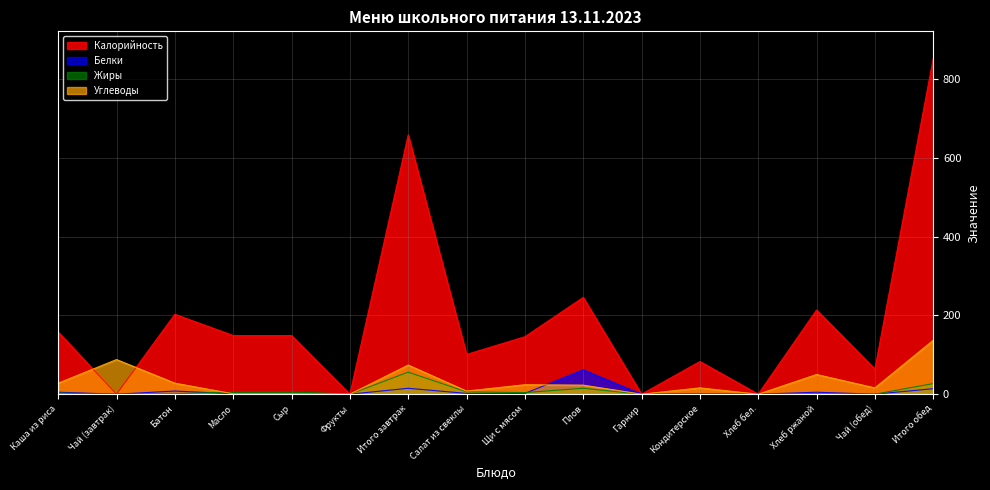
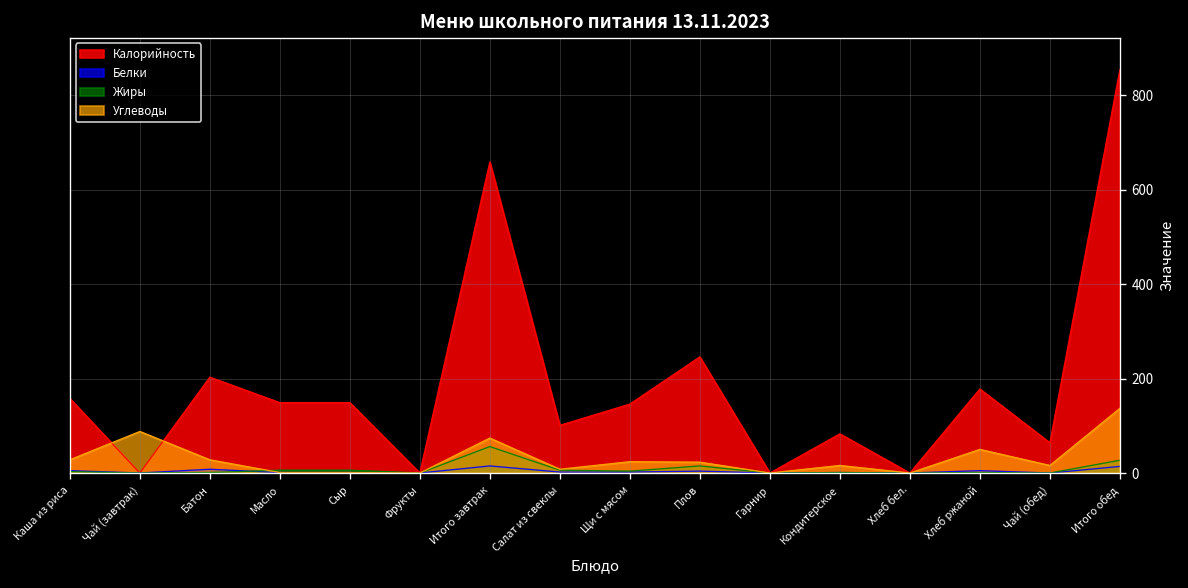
  {
    "Калорийность": {
      "Каша из риса": 160,
      "Батон": 200,
      "Масло": 150,
      "Сыр": 150,
      "Итого завтрак": 660,
      "Салат из свеклы": 100,
      "Щи с мясом": 150,
      "Плов": 250,
      "Кондитерское": 80,
-     "Хлеб ржаной": 210,
+     "Хлеб ржаной": 180,
      "Чай (обед)": 60,
      "Итого обед": 850
    },
    "Белки": {
      "Батон": 10,
      "Итого завтрак": 20,
-     "Плов": 60,
+     "Плов": 0,
      "Итого обед": 10
    },
    "Жиры": {
      "Батон": 0,
      "Итого завтрак": 60,
      "Плов": 20,
      "Итого обед": 30
    },
    "Углеводы": {
      "Каша из риса": 30,
      "Чай (завтрак)": 90,
      "Батон": 30,
      "Итого завтрак": 70,
      "Щи с мясом": 20,
      "Плов": 20,
      "Кондитерское": 20,
      "Хлеб ржаной": 50,
      "Чай (обед)": 20,
      "Итого обед": 140
    }
  }
